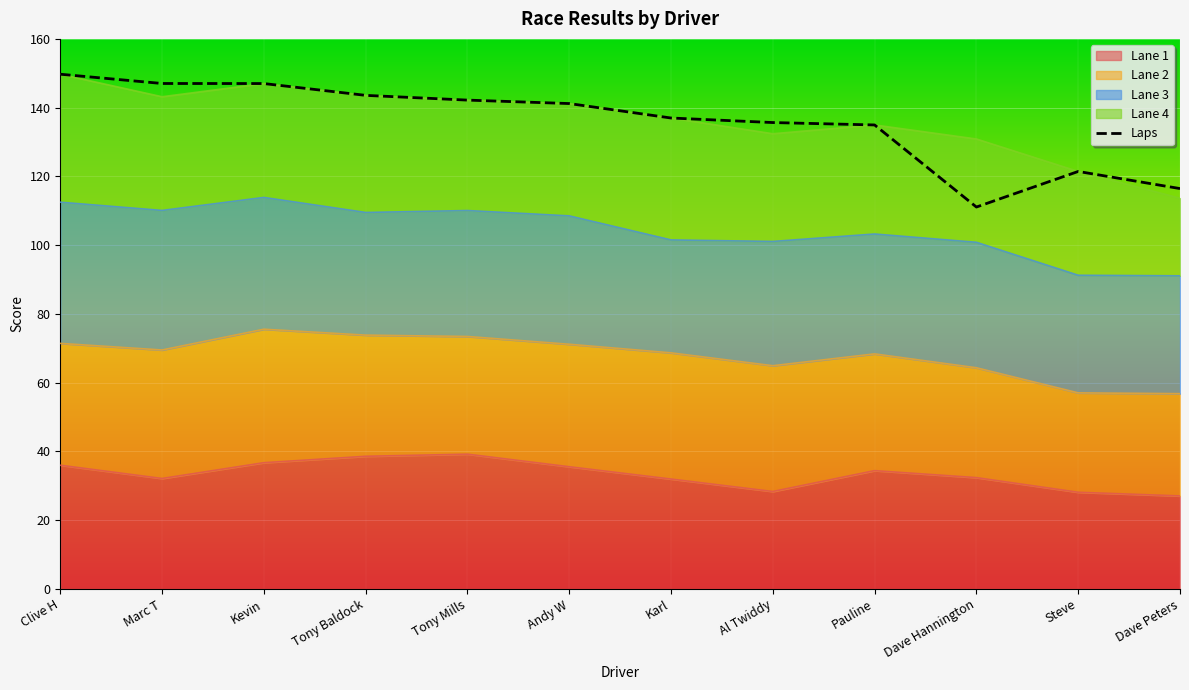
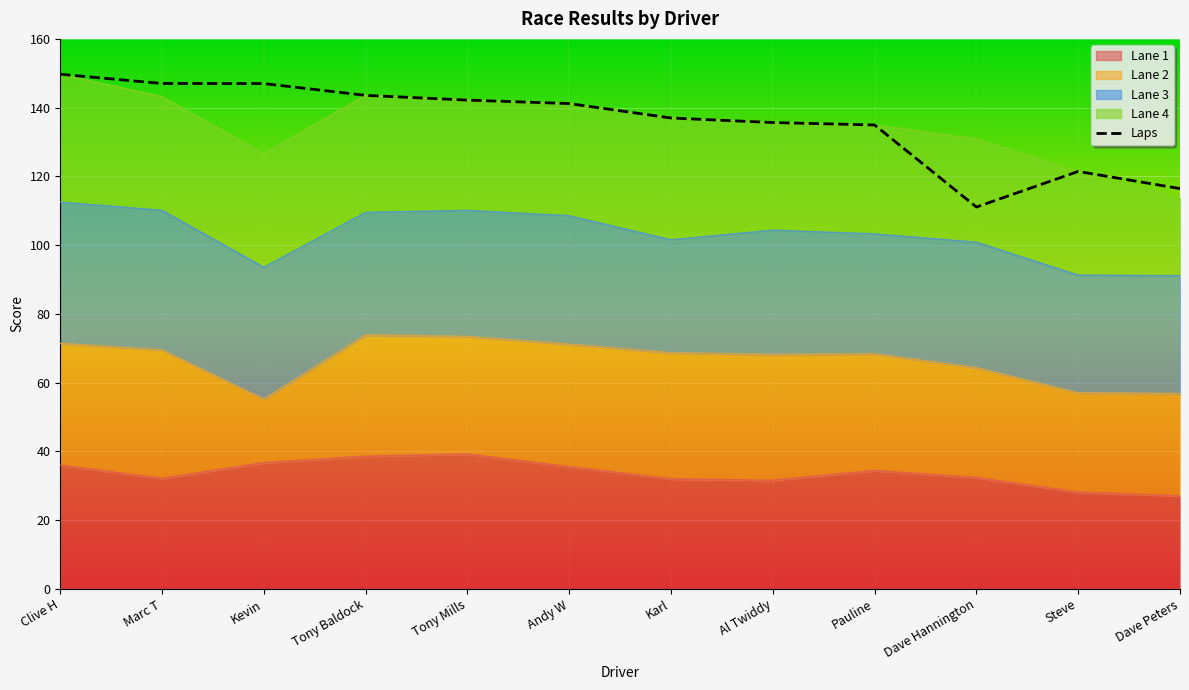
  {
    "Lane 1": {
      "Clive H": 36,
      "Marc T": 32,
      "Kevin": 37,
      "Tony Baldock": 39,
      "Tony Mills": 39,
      "Andy W": 36,
      "Karl": 32,
-     "Al Twiddy": 28,
+     "Al Twiddy": 32,
      "Pauline": 34,
      "Dave Hannington": 32,
      "Steve": 28,
      "Dave Peters": 27
    },
    "Lane 2": {
      "Clive H": 35,
      "Marc T": 37,
-     "Kevin": 39,
+     "Kevin": 18,
      "Tony Baldock": 35,
      "Tony Mills": 34,
      "Andy W": 36,
      "Karl": 37,
      "Al Twiddy": 37,
      "Pauline": 34,
      "Dave Hannington": 32,
      "Steve": 29,
      "Dave Peters": 30
    },
    "Lane 3": {
      "Clive H": 41,
      "Marc T": 41,
      "Kevin": 38,
      "Tony Baldock": 36,
      "Tony Mills": 37,
      "Andy W": 37,
      "Karl": 33,
      "Al Twiddy": 36,
      "Pauline": 35,
      "Dave Hannington": 37,
      "Steve": 34,
      "Dave Peters": 34
    },
    "Lane 4": {
      "Marc T": 33,
      "Dave Hannington": 30,
      "Dave Peters": 23
    },
    "Laps": {
      "Marc T": 147,
      "Dave Hannington": 111,
      "Dave Peters": 116
    }
  }
